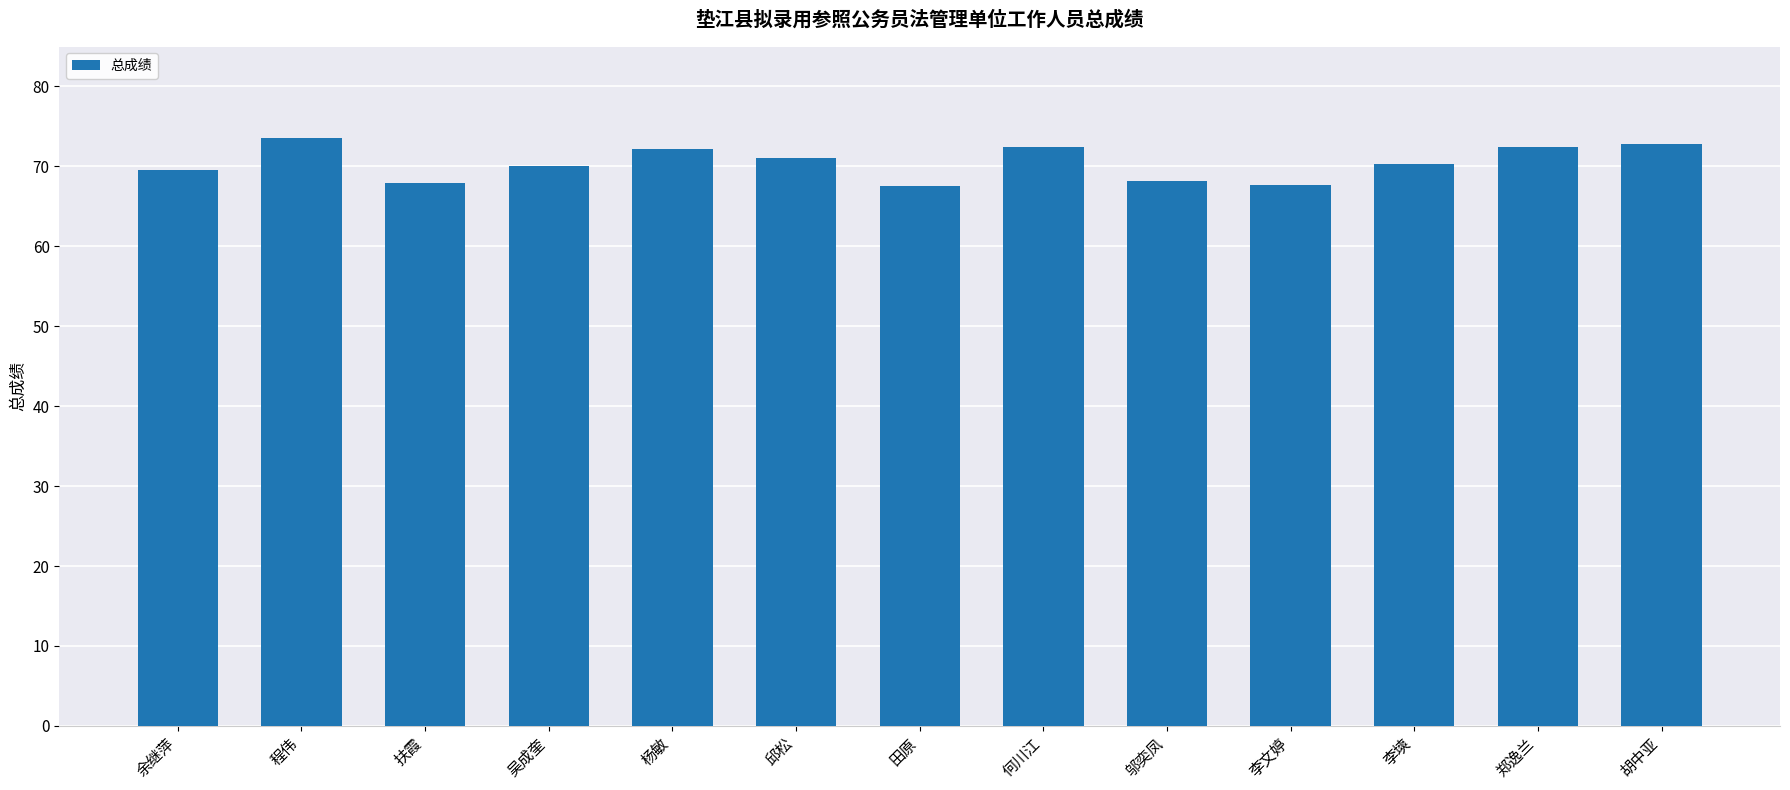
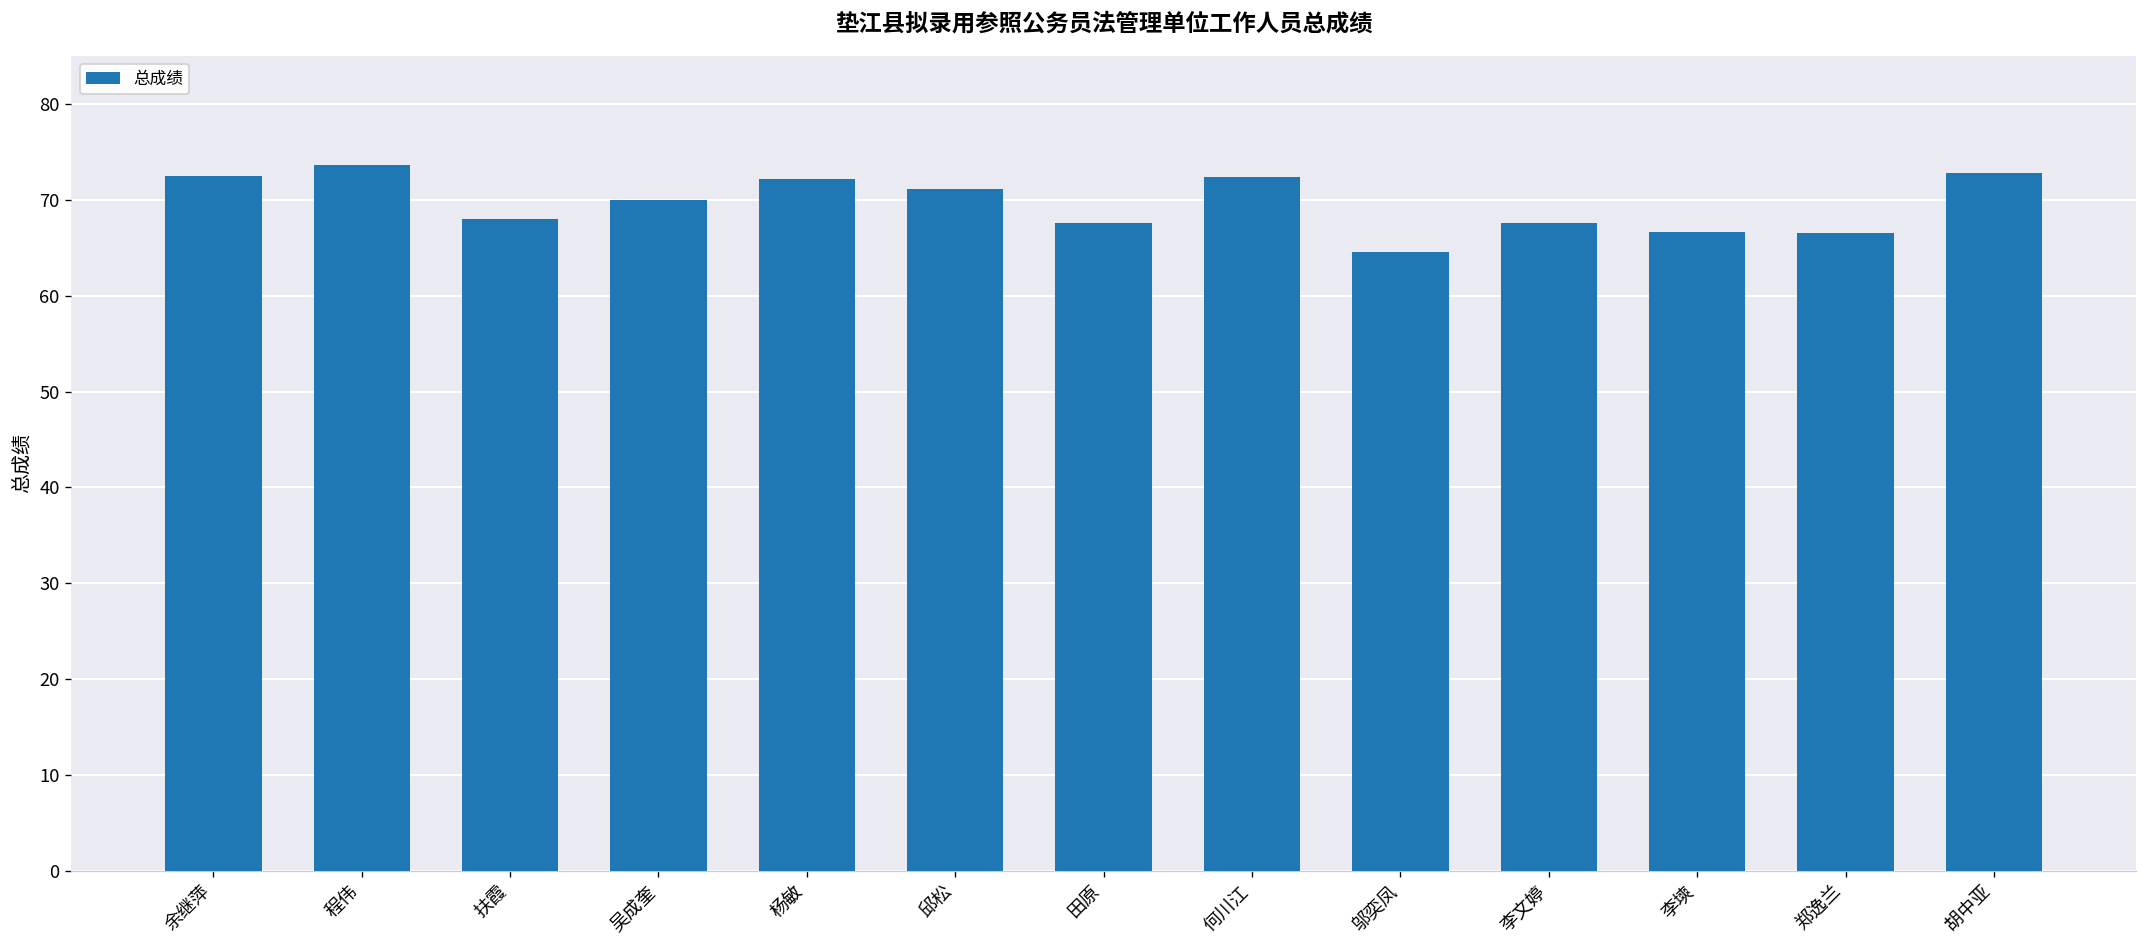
  {
-   "余继萍": 70,
+   "余继萍": 73,
    "程伟": 74,
    "扶霞": 68,
    "吴成奎": 70,
    "杨敏": 72,
    "邱松": 71,
    "田原": 68,
    "何川江": 72,
-   "邬奕凤": 68,
+   "邬奕凤": 65,
    "李文婷": 68,
-   "李塽": 70,
-   "郑逸兰": 72,
+   "李塽": 67,
+   "郑逸兰": 67,
    "胡中亚": 73
  }
